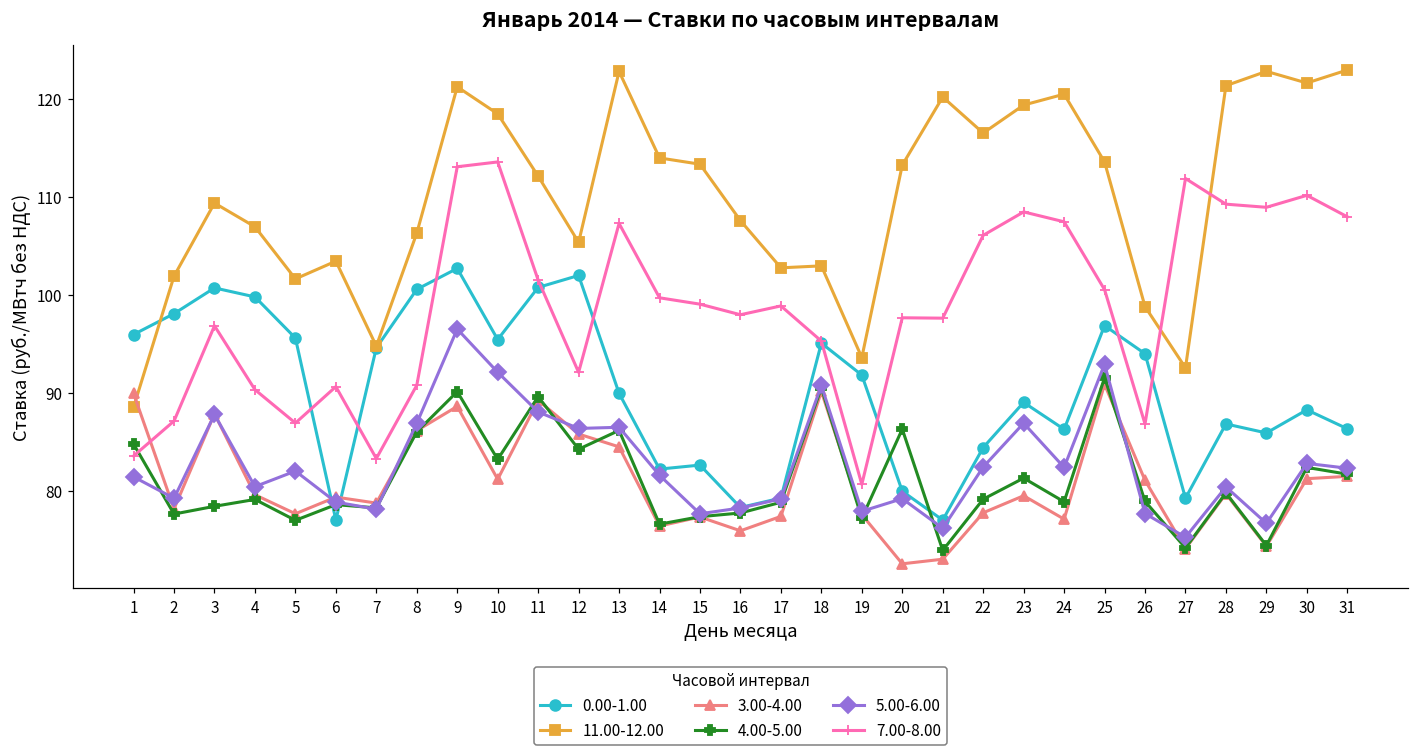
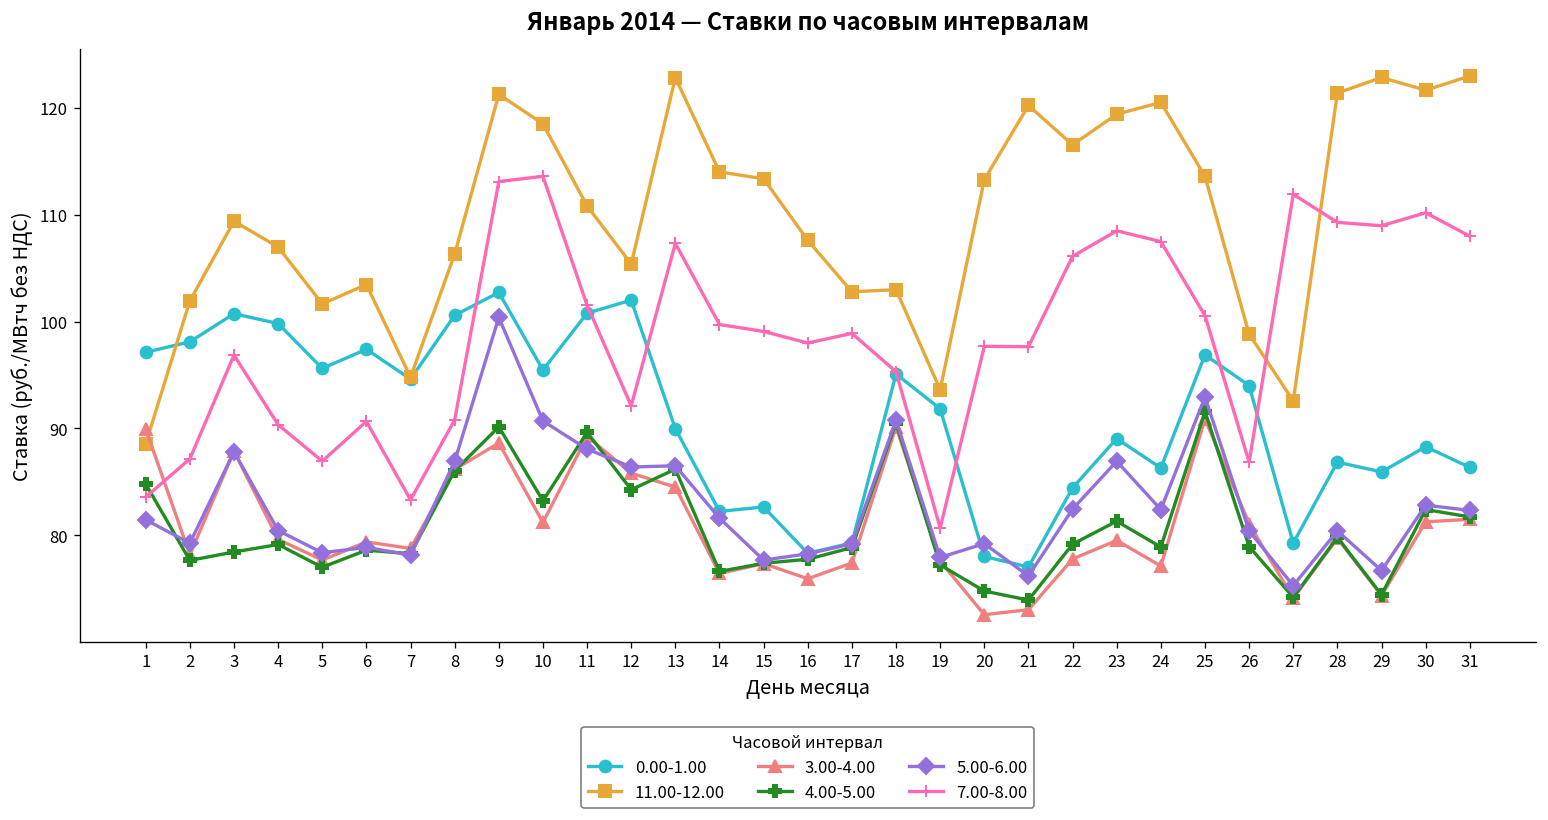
  {
    "0.00-1.00": {
-     "1": 96,
+     "1": 97,
      "2": 98,
      "3": 101,
      "4": 100,
      "5": 96,
-     "6": 77,
+     "6": 97,
      "8": 101,
      "9": 103,
      "10": 95,
      "11": 101,
      "12": 102,
      "13": 90,
      "14": 82,
      "15": 83,
      "19": 92,
-     "20": 80,
+     "20": 78,
      "21": 77,
      "22": 84,
      "23": 89,
      "24": 86,
      "25": 97,
      "26": 94,
      "27": 79,
      "28": 87,
      "29": 86,
      "30": 88,
      "31": 86
    },
    "11.00-12.00": {
      "1": 89,
      "2": 102,
      "3": 109,
      "4": 107,
      "5": 102,
      "6": 103,
      "8": 106,
      "9": 121,
      "10": 119,
-     "11": 112,
+     "11": 111,
      "12": 105,
      "13": 123,
      "14": 114,
      "15": 113,
      "16": 108,
      "17": 103,
      "18": 103,
      "19": 94,
      "20": 113,
      "21": 120,
      "22": 117,
      "23": 119,
      "24": 121,
      "25": 114,
      "26": 99,
      "27": 93,
      "28": 121,
      "29": 123,
      "30": 122,
      "31": 123
    },
    "4.00-5.00": {
      "1": 85,
      "2": 78,
      "3": 78,
      "4": 79,
      "5": 77,
      "9": 90,
      "10": 83,
      "11": 90,
      "12": 84,
      "13": 86,
      "16": 78,
      "17": 79,
      "19": 77,
-     "20": 86,
+     "20": 75,
      "21": 74,
      "22": 79,
      "23": 81,
      "24": 79,
      "25": 92,
      "26": 79,
      "30": 82
    },
    "5.00-6.00": {
      "1": 81,
      "2": 79,
      "4": 80,
-     "5": 82,
+     "5": 78,
      "8": 87,
-     "9": 97,
-     "10": 92,
+     "9": 100,
+     "10": 91,
      "11": 88,
      "12": 86,
      "13": 87,
      "14": 82,
      "15": 78,
      "19": 78,
      "20": 79,
      "21": 76,
      "22": 82,
      "23": 87,
      "24": 82,
      "25": 93,
-     "26": 78,
+     "26": 80,
      "27": 75,
      "28": 80,
      "29": 77,
      "30": 83,
      "31": 82
    }
  }
